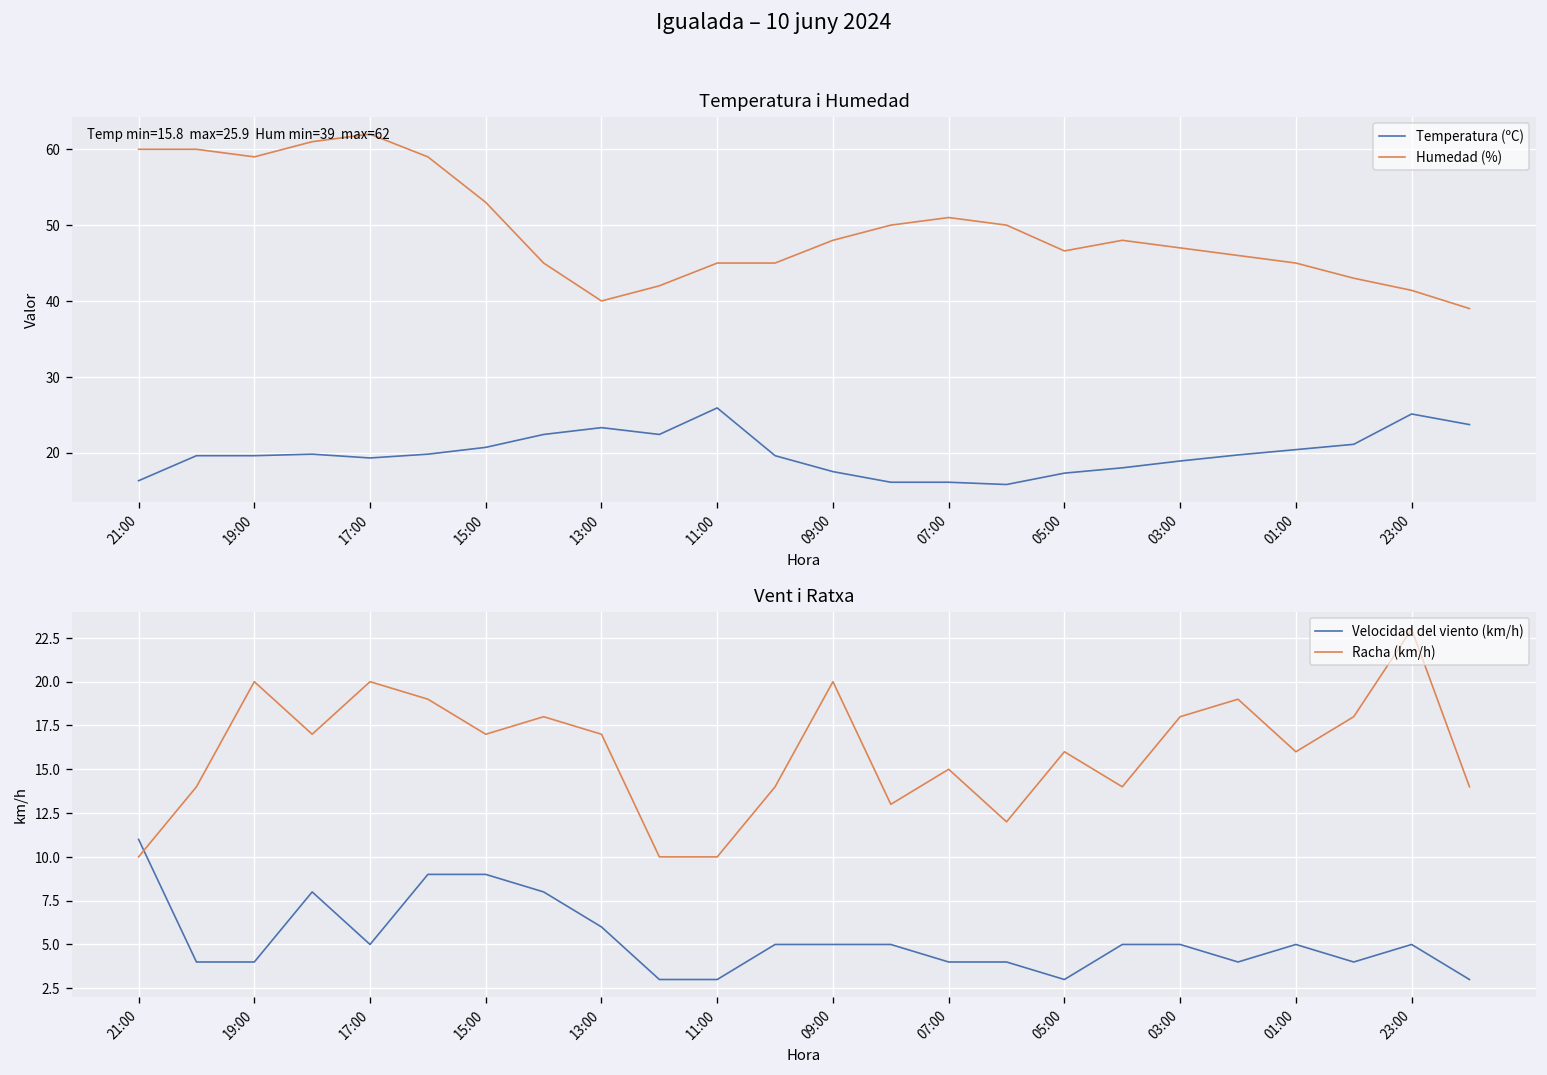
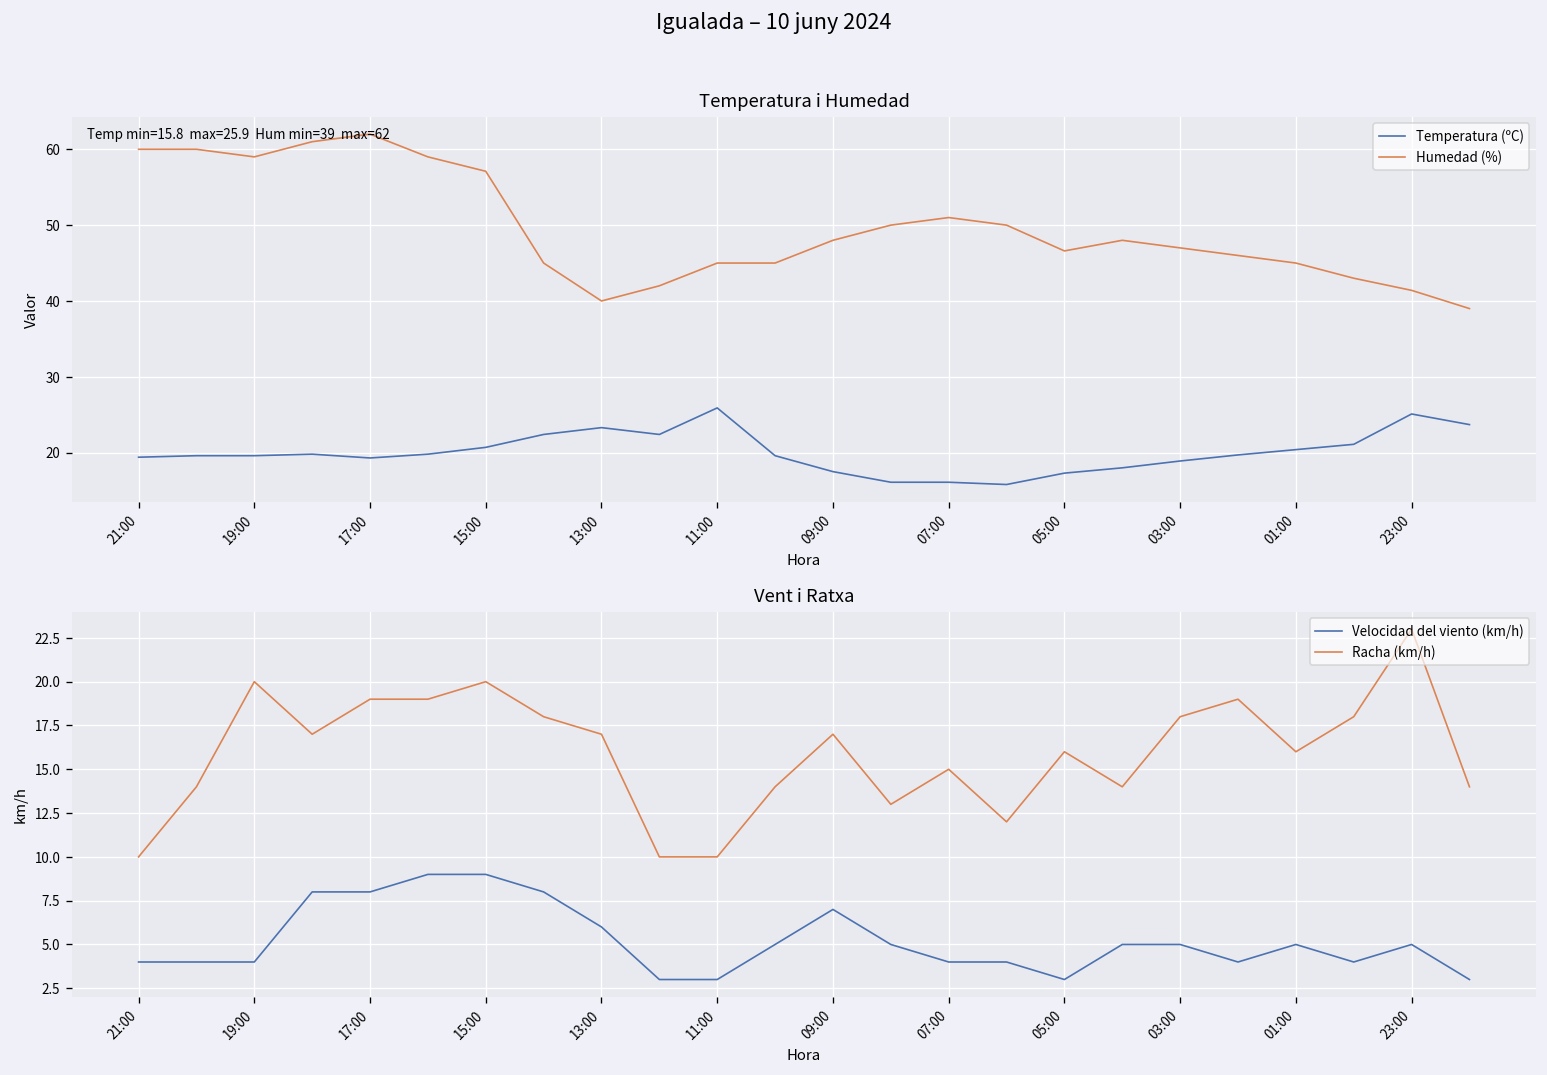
  {
    "Temperatura i Humedad": {
      "Temperatura (ºC)": {
-       "21:00": 16,
+       "21:00": 19,
        "19:00": 20,
        "17:00": 19,
        "15:00": 21,
        "13:00": 23,
        "11:00": 26,
        "09:00": 18,
        "07:00": 16,
        "05:00": 17,
        "03:00": 19,
        "01:00": 20,
        "23:00": 25
      },
      "Humedad (%)": {
        "21:00": 60,
        "19:00": 59,
-       "15:00": 53,
+       "15:00": 57,
        "13:00": 40,
        "11:00": 45,
        "09:00": 48,
        "07:00": 51,
        "05:00": 47,
        "03:00": 47,
        "01:00": 45,
        "23:00": 41
      }
    },
    "Vent i Ratxa": {
      "Velocidad del viento (km/h)": {
-       "21:00": 11,
+       "21:00": 4,
        "19:00": 4,
-       "17:00": 5,
+       "17:00": 8,
        "15:00": 9,
        "13:00": 6,
        "11:00": 3,
-       "09:00": 5,
+       "09:00": 7,
        "07:00": 4,
        "05:00": 3,
        "03:00": 5,
        "01:00": 5,
        "23:00": 5
      },
      "Racha (km/h)": {
        "21:00": 10,
        "19:00": 20,
-       "17:00": 20,
-       "15:00": 17,
+       "17:00": 19,
+       "15:00": 20,
        "13:00": 17,
        "11:00": 10,
-       "09:00": 20,
+       "09:00": 17,
        "07:00": 15,
        "05:00": 16,
        "03:00": 18,
        "01:00": 16
      }
    }
  }
